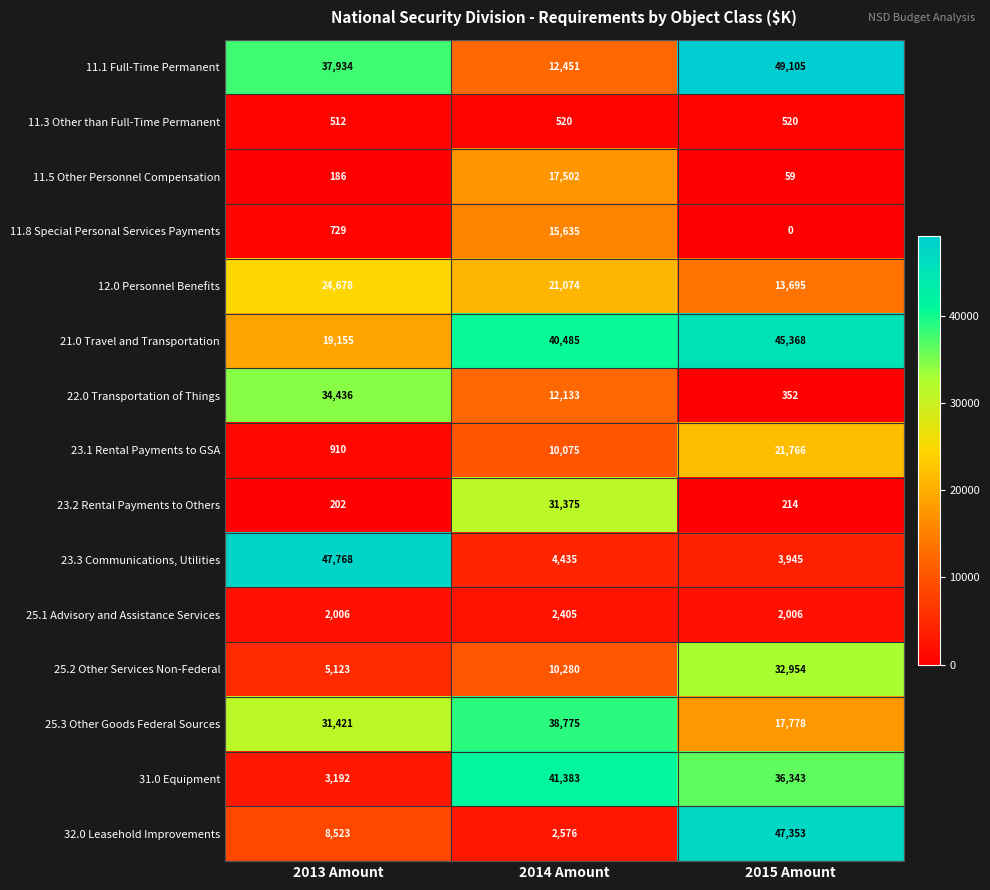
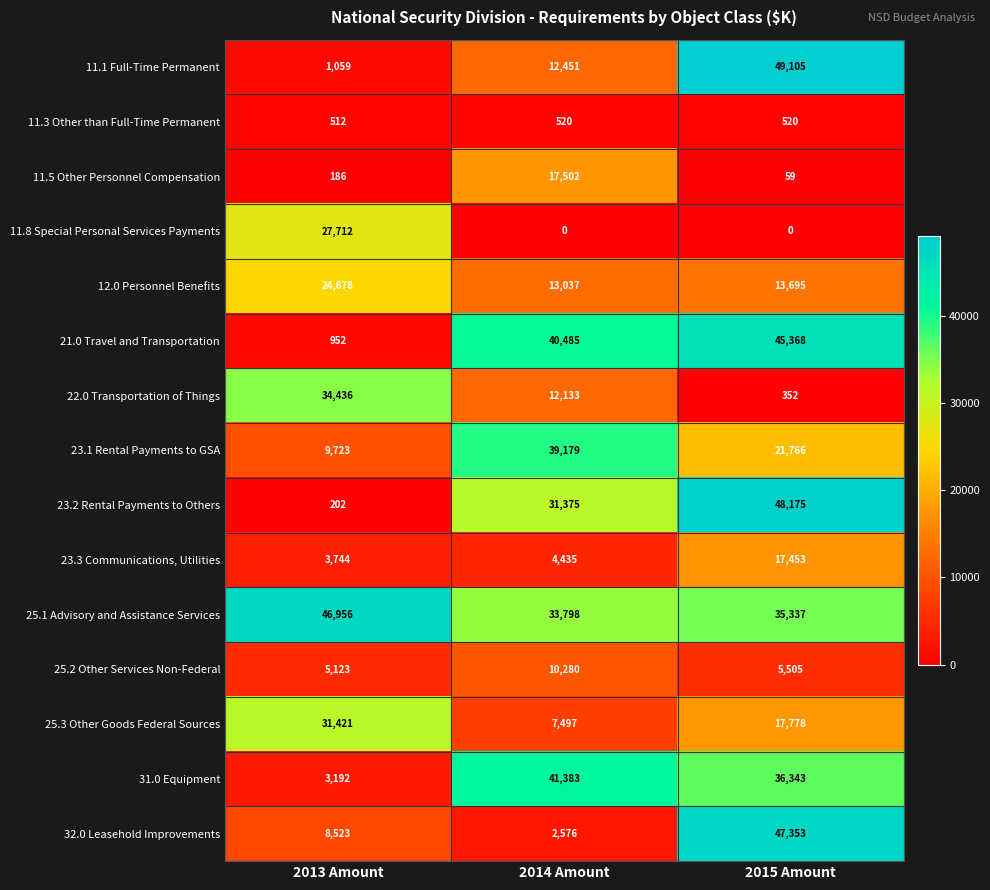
  {
    "11.1 Full-Time Permanent": {
-     "2013 Amount": "37,934",
+     "2013 Amount": "1,059",
      "2014 Amount": "12,451",
      "2015 Amount": "49,105"
    },
    "11.3 Other than Full-Time Permanent": {
      "2013 Amount": "512",
      "2014 Amount": "520",
      "2015 Amount": "520"
    },
    "11.5 Other Personnel Compensation": {
      "2013 Amount": "186",
      "2014 Amount": "17,502",
      "2015 Amount": "59"
    },
    "11.8 Special Personal Services Payments": {
-     "2013 Amount": "729",
-     "2014 Amount": "15,635",
+     "2013 Amount": "27,712",
+     "2014 Amount": "0",
      "2015 Amount": "0"
    },
    "12.0 Personnel Benefits": {
      "2013 Amount": "24,678",
-     "2014 Amount": "21,074",
+     "2014 Amount": "13,037",
      "2015 Amount": "13,695"
    },
    "21.0 Travel and Transportation": {
-     "2013 Amount": "19,155",
+     "2013 Amount": "952",
      "2014 Amount": "40,485",
      "2015 Amount": "45,368"
    },
    "22.0 Transportation of Things": {
      "2013 Amount": "34,436",
      "2014 Amount": "12,133",
      "2015 Amount": "352"
    },
    "23.1 Rental Payments to GSA": {
-     "2013 Amount": "910",
-     "2014 Amount": "10,075",
+     "2013 Amount": "9,723",
+     "2014 Amount": "39,179",
      "2015 Amount": "21,766"
    },
    "23.2 Rental Payments to Others": {
      "2013 Amount": "202",
      "2014 Amount": "31,375",
-     "2015 Amount": "214"
+     "2015 Amount": "48,175"
    },
    "23.3 Communications, Utilities": {
-     "2013 Amount": "47,768",
+     "2013 Amount": "3,744",
      "2014 Amount": "4,435",
-     "2015 Amount": "3,945"
+     "2015 Amount": "17,453"
    },
    "25.1 Advisory and Assistance Services": {
-     "2013 Amount": "2,006",
-     "2014 Amount": "2,405",
-     "2015 Amount": "2,006"
+     "2013 Amount": "46,956",
+     "2014 Amount": "33,798",
+     "2015 Amount": "35,337"
    },
    "25.2 Other Services Non-Federal": {
      "2013 Amount": "5,123",
      "2014 Amount": "10,280",
-     "2015 Amount": "32,954"
+     "2015 Amount": "5,505"
    },
    "25.3 Other Goods Federal Sources": {
      "2013 Amount": "31,421",
-     "2014 Amount": "38,775",
+     "2014 Amount": "7,497",
      "2015 Amount": "17,778"
    },
    "31.0 Equipment": {
      "2013 Amount": "3,192",
      "2014 Amount": "41,383",
      "2015 Amount": "36,343"
    },
    "32.0 Leasehold Improvements": {
      "2013 Amount": "8,523",
      "2014 Amount": "2,576",
      "2015 Amount": "47,353"
    }
  }
